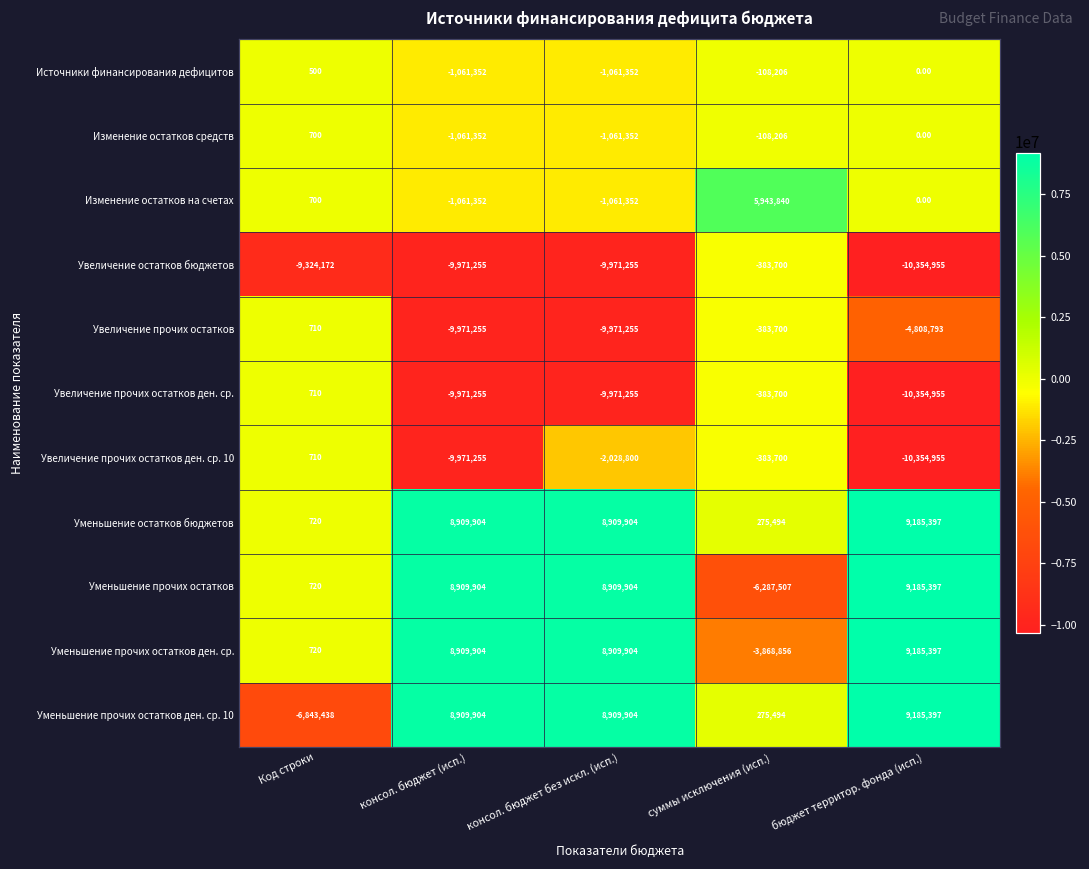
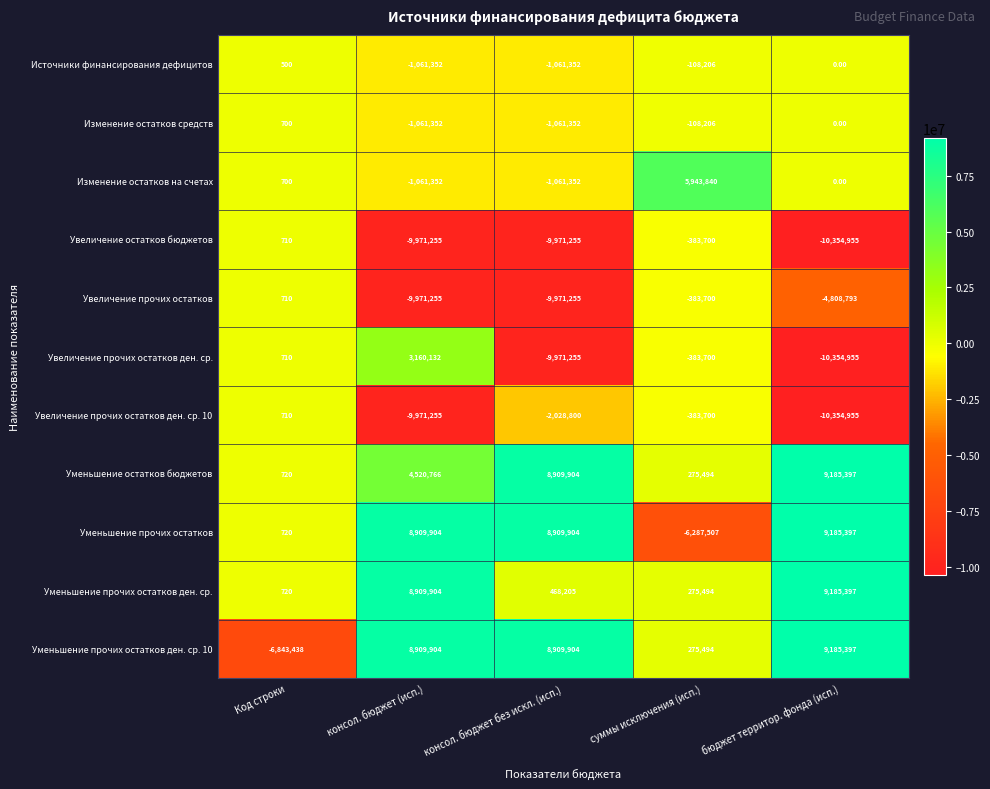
  {
    "Источники финансирования дефицитов": {
      "Код строки": "500",
      "консол. бюджет (исп.)": "-1,061,352",
      "консол. бюджет без искл. (исп.)": "-1,061,352",
      "суммы исключения (исп.)": "-108,206",
      "бюджет территор. фонда (исп.)": "0.00"
    },
    "Изменение остатков средств": {
      "Код строки": "700",
      "консол. бюджет (исп.)": "-1,061,352",
      "консол. бюджет без искл. (исп.)": "-1,061,352",
      "суммы исключения (исп.)": "-108,206",
      "бюджет территор. фонда (исп.)": "0.00"
    },
    "Изменение остатков на счетах": {
      "Код строки": "700",
      "консол. бюджет (исп.)": "-1,061,352",
      "консол. бюджет без искл. (исп.)": "-1,061,352",
      "суммы исключения (исп.)": "5,943,840",
      "бюджет территор. фонда (исп.)": "0.00"
    },
    "Увеличение остатков бюджетов": {
-     "Код строки": "-9,324,172",
+     "Код строки": "710",
      "консол. бюджет (исп.)": "-9,971,255",
      "консол. бюджет без искл. (исп.)": "-9,971,255",
      "суммы исключения (исп.)": "-383,700",
      "бюджет территор. фонда (исп.)": "-10,354,955"
    },
    "Увеличение прочих остатков": {
      "Код строки": "710",
      "консол. бюджет (исп.)": "-9,971,255",
      "консол. бюджет без искл. (исп.)": "-9,971,255",
      "суммы исключения (исп.)": "-383,700",
      "бюджет территор. фонда (исп.)": "-4,808,793"
    },
    "Увеличение прочих остатков ден. ср.": {
      "Код строки": "710",
-     "консол. бюджет (исп.)": "-9,971,255",
+     "консол. бюджет (исп.)": "3,160,132",
      "консол. бюджет без искл. (исп.)": "-9,971,255",
      "суммы исключения (исп.)": "-383,700",
      "бюджет территор. фонда (исп.)": "-10,354,955"
    },
    "Увеличение прочих остатков ден. ср. 10": {
      "Код строки": "710",
      "консол. бюджет (исп.)": "-9,971,255",
      "консол. бюджет без искл. (исп.)": "-2,028,800",
      "суммы исключения (исп.)": "-383,700",
      "бюджет территор. фонда (исп.)": "-10,354,955"
    },
    "Уменьшение остатков бюджетов": {
      "Код строки": "720",
-     "консол. бюджет (исп.)": "8,909,904",
+     "консол. бюджет (исп.)": "4,520,766",
      "консол. бюджет без искл. (исп.)": "8,909,904",
      "суммы исключения (исп.)": "275,494",
      "бюджет территор. фонда (исп.)": "9,185,397"
    },
    "Уменьшение прочих остатков": {
      "Код строки": "720",
      "консол. бюджет (исп.)": "8,909,904",
      "консол. бюджет без искл. (исп.)": "8,909,904",
      "суммы исключения (исп.)": "-6,287,507",
      "бюджет территор. фонда (исп.)": "9,185,397"
    },
    "Уменьшение прочих остатков ден. ср.": {
      "Код строки": "720",
      "консол. бюджет (исп.)": "8,909,904",
-     "консол. бюджет без искл. (исп.)": "8,909,904",
-     "суммы исключения (исп.)": "-3,868,856",
+     "консол. бюджет без искл. (исп.)": "468,205",
+     "суммы исключения (исп.)": "275,494",
      "бюджет территор. фонда (исп.)": "9,185,397"
    },
    "Уменьшение прочих остатков ден. ср. 10": {
      "Код строки": "-6,843,438",
      "консол. бюджет (исп.)": "8,909,904",
      "консол. бюджет без искл. (исп.)": "8,909,904",
      "суммы исключения (исп.)": "275,494",
      "бюджет территор. фонда (исп.)": "9,185,397"
    }
  }
